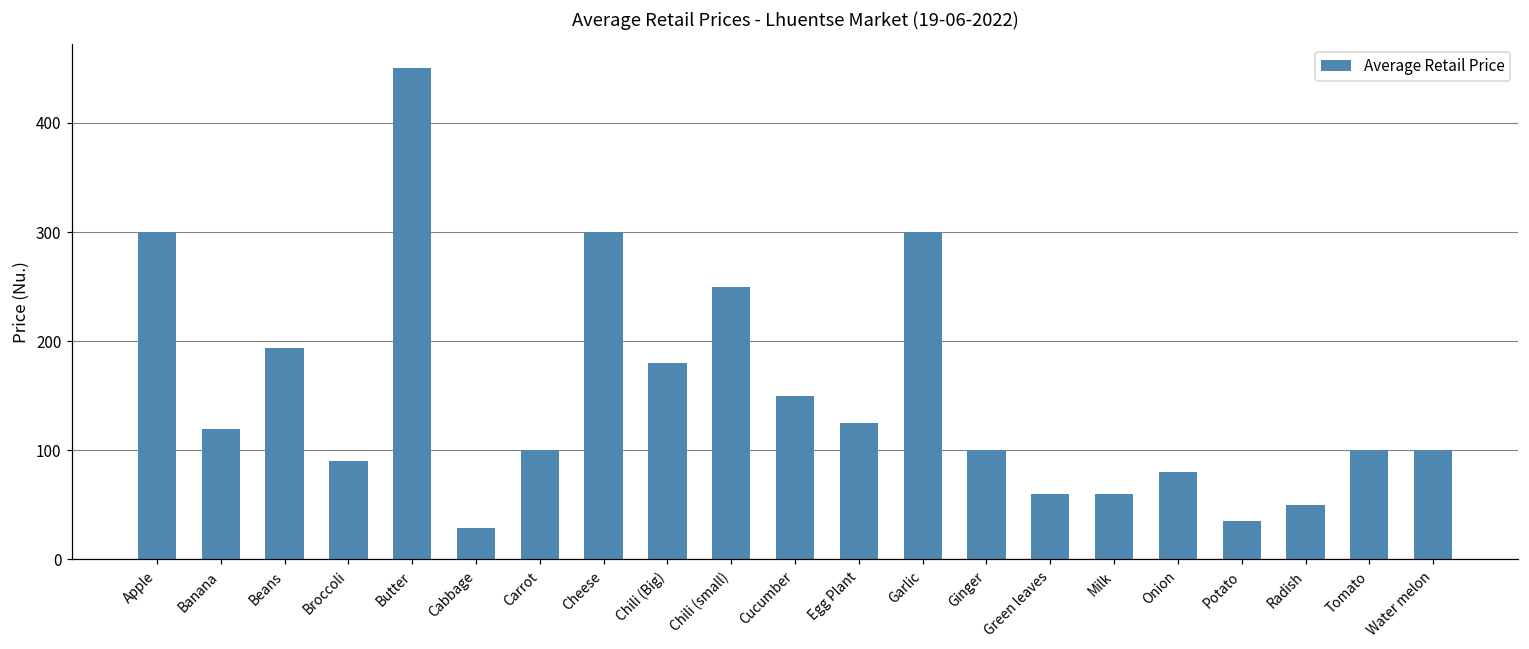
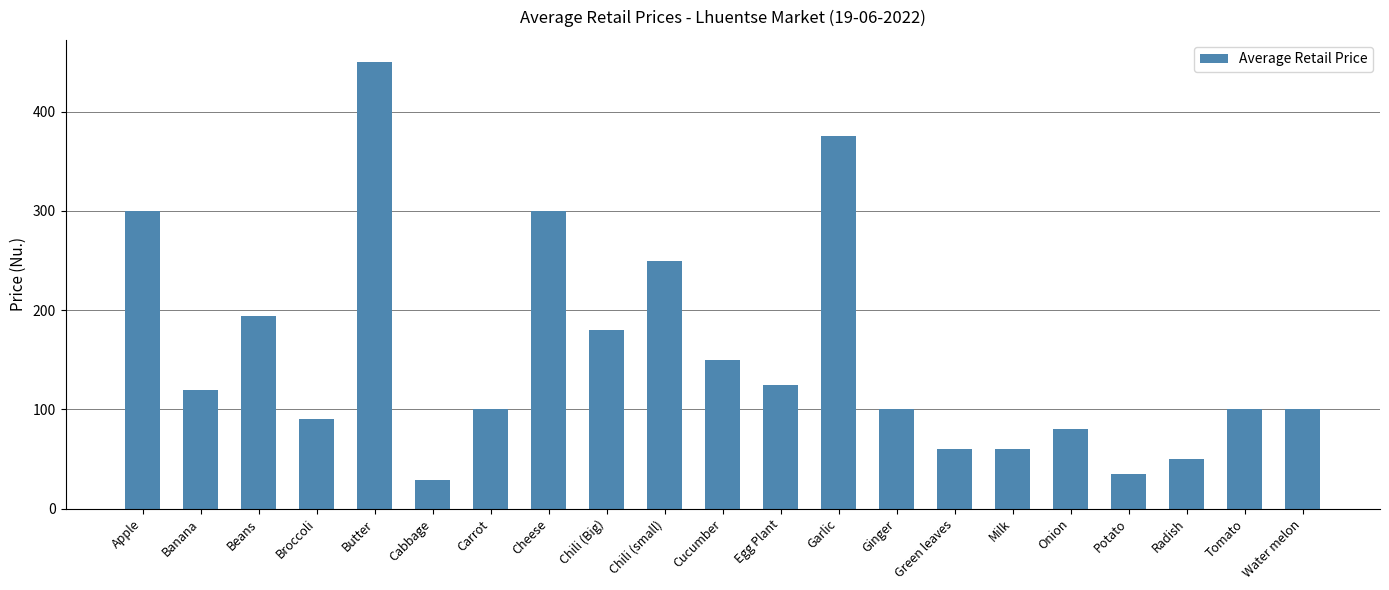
  {
    "Apple": 300,
    "Banana": 120,
    "Beans": 190,
    "Broccoli": 90,
    "Butter": 450,
    "Cabbage": 30,
    "Carrot": 100,
    "Cheese": 300,
    "Chili (Big)": 180,
    "Chili (small)": 250,
    "Cucumber": 150,
    "Egg Plant": 130,
-   "Garlic": 300,
+   "Garlic": 380,
    "Ginger": 100,
    "Green leaves": 60,
    "Milk": 60,
    "Onion": 80,
    "Potato": 40,
    "Radish": 50,
    "Tomato": 100,
    "Water melon": 100
  }
